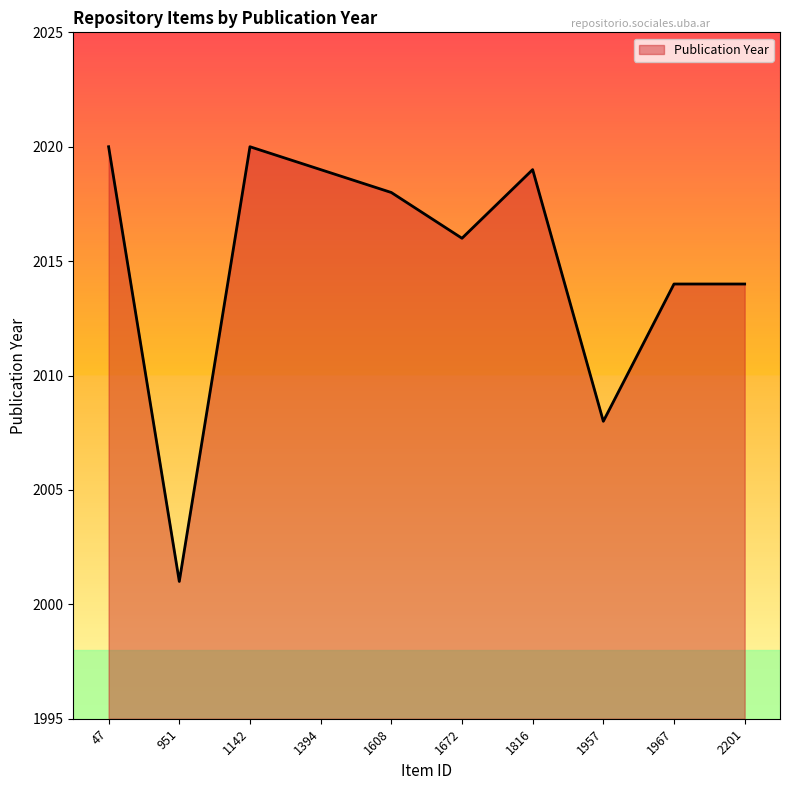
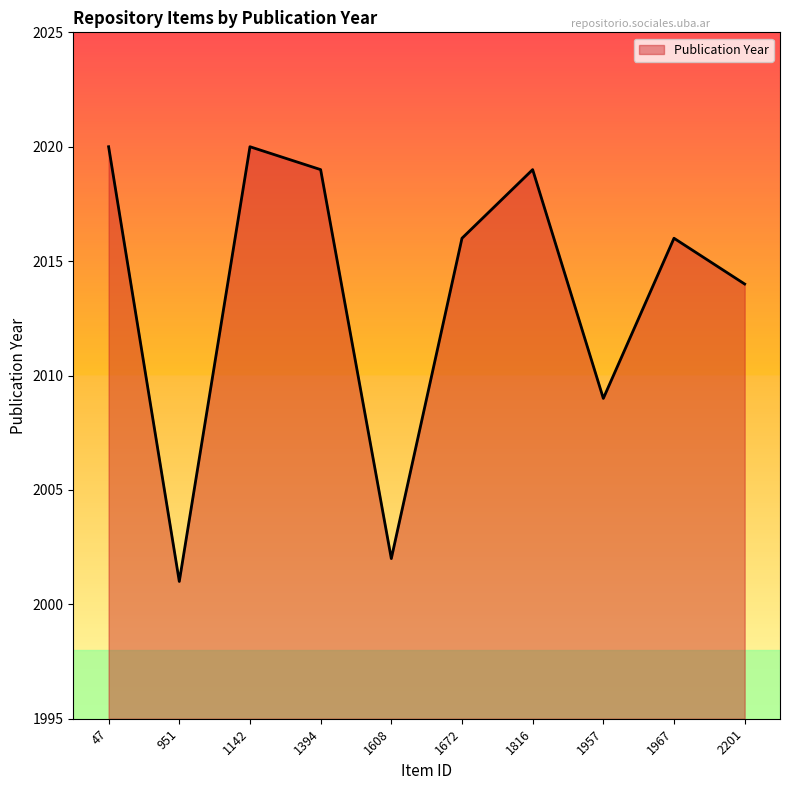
  {
    "47": 2020,
    "951": 2001,
    "1142": 2020,
    "1394": 2019,
-   "1608": 2018,
+   "1608": 2002,
    "1672": 2016,
    "1816": 2019,
-   "1957": 2008,
-   "1967": 2014,
+   "1957": 2009,
+   "1967": 2016,
    "2201": 2014
  }
